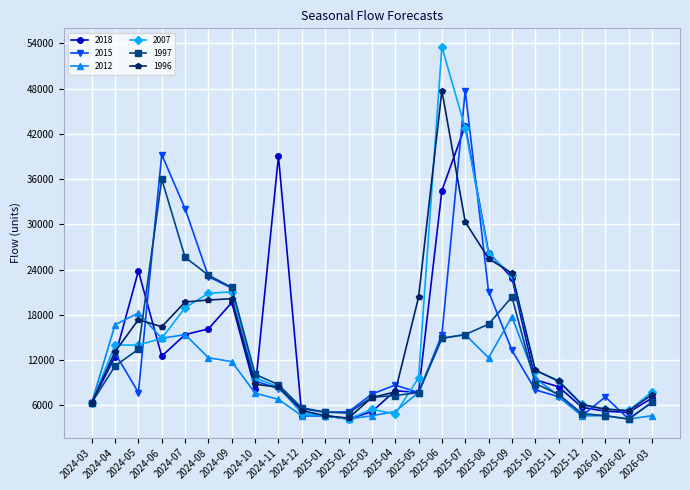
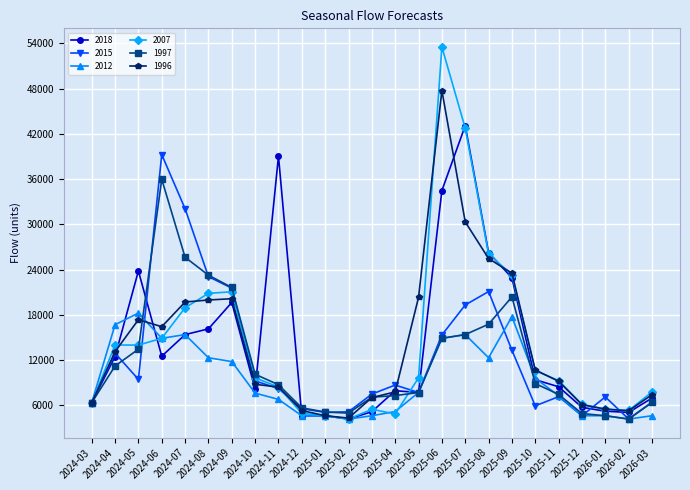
  {
    "2018": {
      "2024-04": 12000,
      "2024-05": 24000,
      "2024-06": 13000,
      "2024-08": 16000,
      "2024-09": 20000,
      "2024-10": 8000,
      "2024-11": 39000,
      "2025-06": 34000,
      "2025-09": 23000,
      "2025-11": 8000,
      "2025-12": 6000,
      "2026-03": 7000
    },
    "2015": {
-     "2024-05": 8000,
+     "2024-05": 9000,
      "2024-06": 39000,
      "2024-07": 32000,
      "2024-10": 9000,
      "2025-03": 7000,
      "2025-04": 9000,
      "2025-06": 15000,
-     "2025-07": 48000,
+     "2025-07": 19000,
      "2025-08": 21000,
      "2025-09": 13000,
-     "2025-10": 8000,
+     "2025-10": 6000,
      "2026-01": 7000
    }
  }
